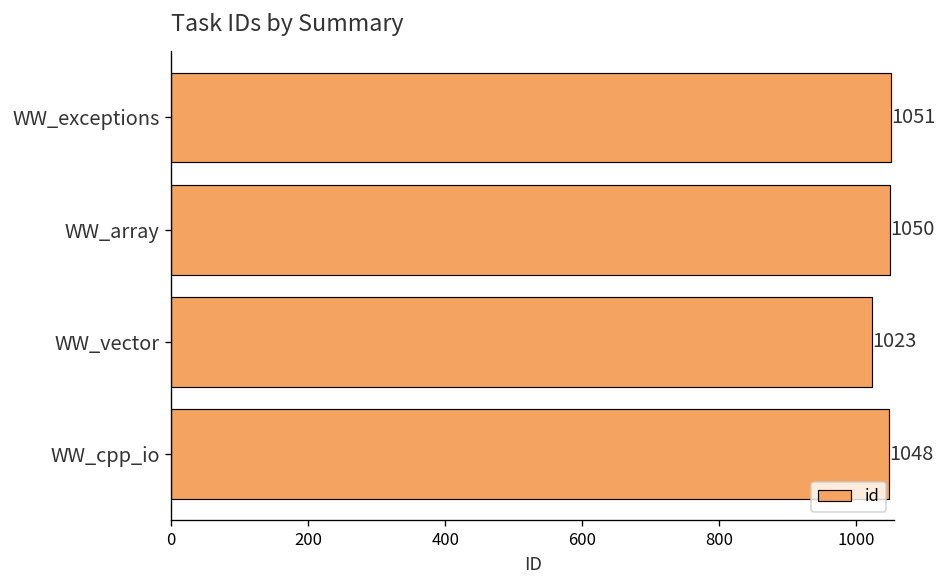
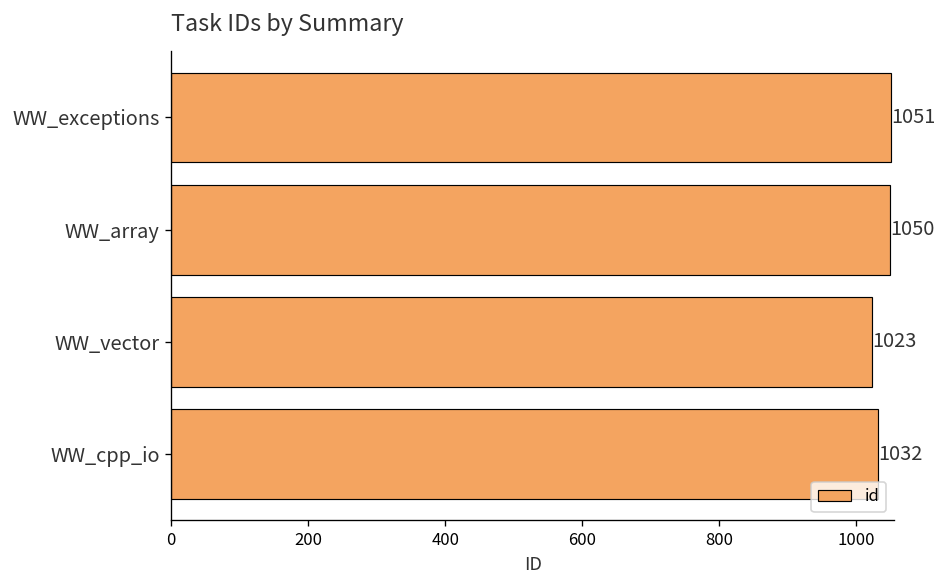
  {
    "WW_exceptions": 1051,
    "WW_array": 1050,
    "WW_vector": 1023,
-   "WW_cpp_io": 1048
+   "WW_cpp_io": 1032
  }
